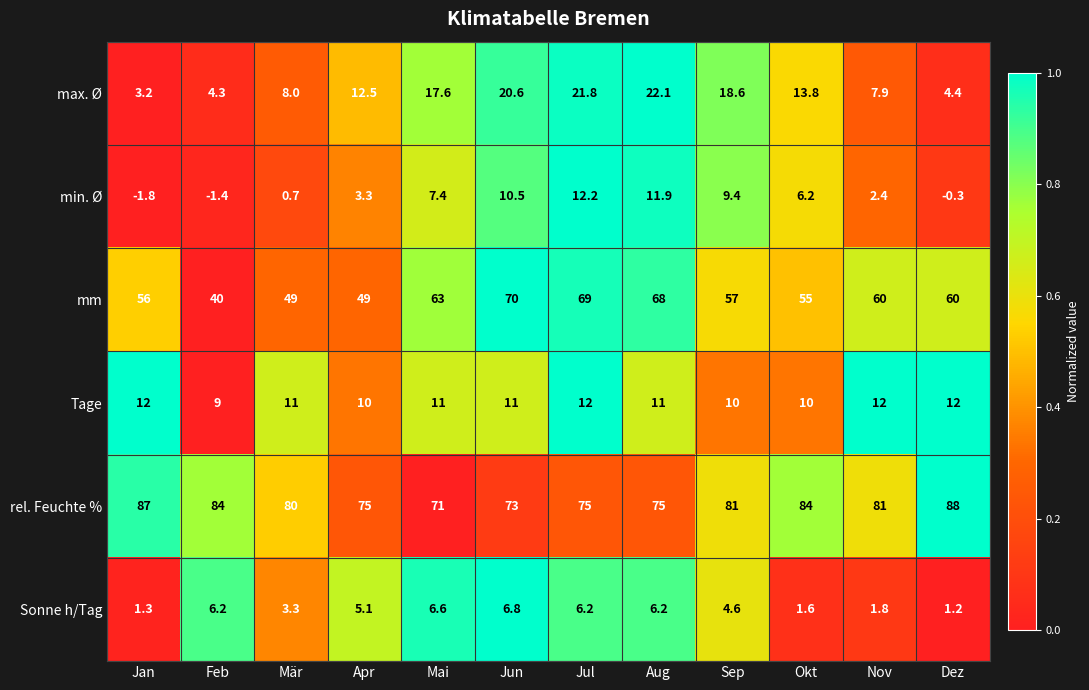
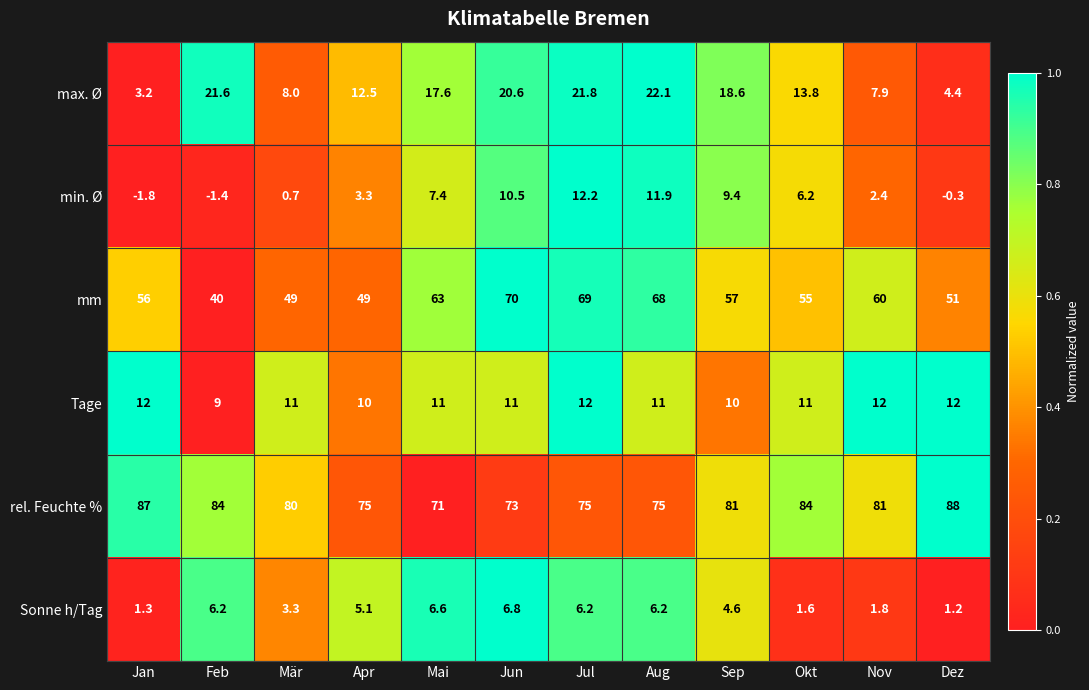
  {
    "max. Ø": {
      "Jan": 3.2,
-     "Feb": 4.3,
+     "Feb": 21.6,
      "Mär": 8.0,
      "Apr": 12.5,
      "Mai": 17.6,
      "Jun": 20.6,
      "Jul": 21.8,
      "Aug": 22.1,
      "Sep": 18.6,
      "Okt": 13.8,
      "Nov": 7.9,
      "Dez": 4.4
    },
    "min. Ø": {
      "Jan": -1.8,
      "Feb": -1.4,
      "Mär": 0.7,
      "Apr": 3.3,
      "Mai": 7.4,
      "Jun": 10.5,
      "Jul": 12.2,
      "Aug": 11.9,
      "Sep": 9.4,
      "Okt": 6.2,
      "Nov": 2.4,
      "Dez": -0.3
    },
    "mm": {
      "Jan": 56,
      "Feb": 40,
      "Mär": 49,
      "Apr": 49,
      "Mai": 63,
      "Jun": 70,
      "Jul": 69,
      "Aug": 68,
      "Sep": 57,
      "Okt": 55,
      "Nov": 60,
-     "Dez": 60
+     "Dez": 51
    },
    "Tage": {
      "Jan": 12,
      "Feb": 9,
      "Mär": 11,
      "Apr": 10,
      "Mai": 11,
      "Jun": 11,
      "Jul": 12,
      "Aug": 11,
      "Sep": 10,
-     "Okt": 10,
+     "Okt": 11,
      "Nov": 12,
      "Dez": 12
    },
    "rel. Feuchte %": {
      "Jan": 87,
      "Feb": 84,
      "Mär": 80,
      "Apr": 75,
      "Mai": 71,
      "Jun": 73,
      "Jul": 75,
      "Aug": 75,
      "Sep": 81,
      "Okt": 84,
      "Nov": 81,
      "Dez": 88
    },
    "Sonne h/Tag": {
      "Jan": 1.3,
      "Feb": 6.2,
      "Mär": 3.3,
      "Apr": 5.1,
      "Mai": 6.6,
      "Jun": 6.8,
      "Jul": 6.2,
      "Aug": 6.2,
      "Sep": 4.6,
      "Okt": 1.6,
      "Nov": 1.8,
      "Dez": 1.2
    }
  }
